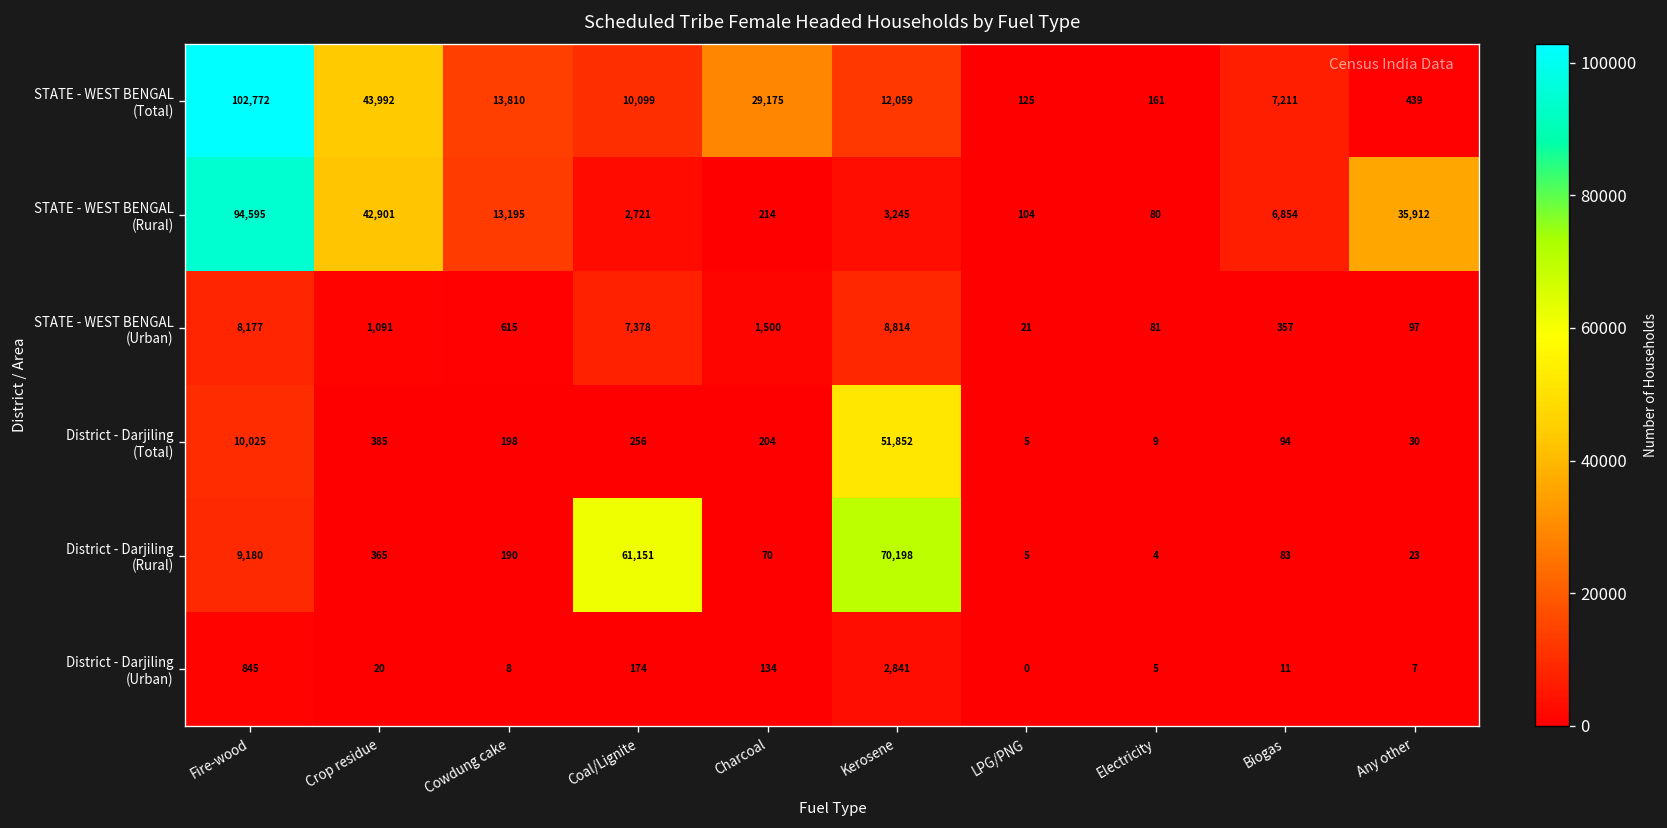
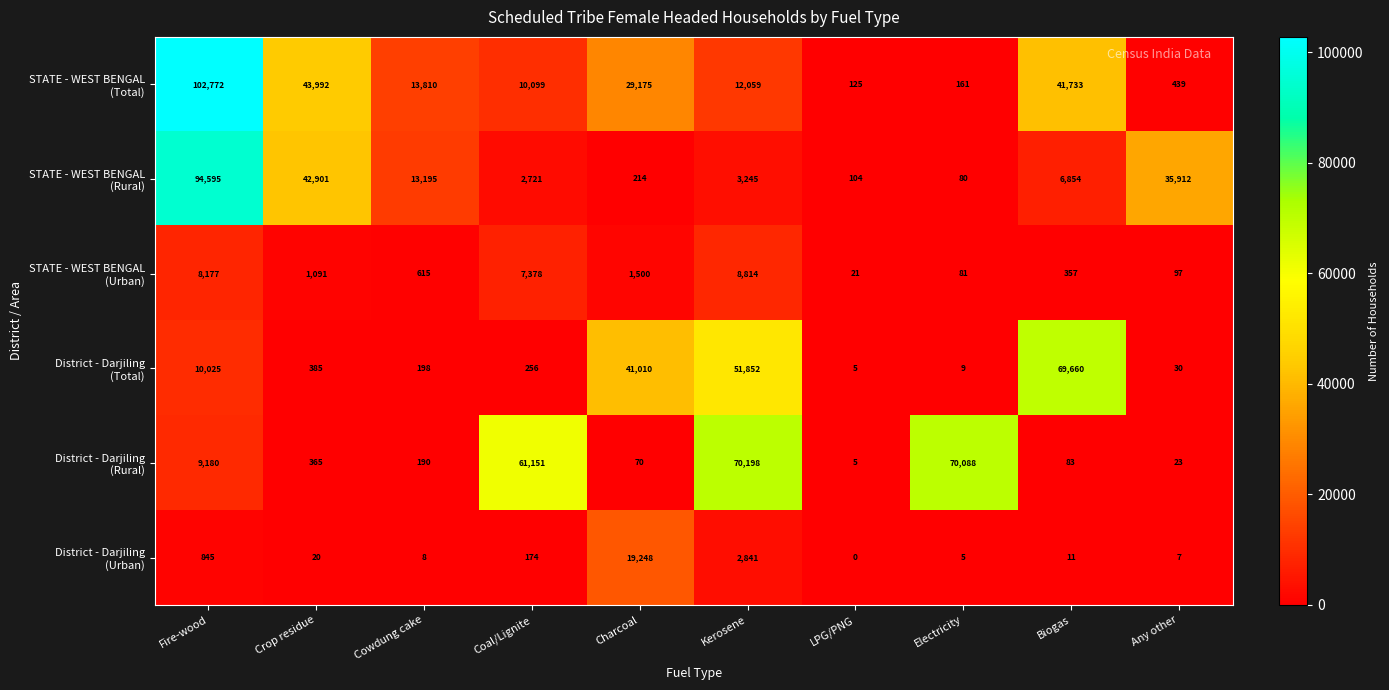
  {
    "STATE - WEST BENGAL (Total)": {
      "Fire-wood": "102,772",
      "Crop residue": "43,992",
      "Cowdung cake": "13,810",
      "Coal/Lignite": "10,099",
      "Charcoal": "29,175",
      "Kerosene": "12,059",
      "LPG/PNG": "125",
      "Electricity": "161",
-     "Biogas": "7,211"
+     "Biogas": "41,733"
    },
    "STATE - WEST BENGAL (Rural)": {
      "Fire-wood": "94,595",
      "Crop residue": "42,901",
      "Cowdung cake": "13,195",
      "Coal/Lignite": "2,721",
      "Charcoal": "214",
      "Kerosene": "3,245",
      "LPG/PNG": "104",
      "Electricity": "80",
      "Biogas": "6,854",
      "Any other": "35,912"
    },
    "STATE - WEST BENGAL (Urban)": {
      "Fire-wood": "8,177",
      "Crop residue": "1,091",
      "Cowdung cake": "615",
      "Coal/Lignite": "7,378",
      "Charcoal": "1,500",
      "Kerosene": "8,814",
      "LPG/PNG": "21",
      "Electricity": "81",
      "Biogas": "357",
      "Any other": "97"
    },
    "District - Darjiling (Total)": {
      "Fire-wood": "10,025",
      "Crop residue": "385",
      "Cowdung cake": "198",
      "Coal/Lignite": "256",
-     "Charcoal": "204",
+     "Charcoal": "41,010",
      "Kerosene": "51,852",
      "LPG/PNG": "5",
      "Electricity": "9",
-     "Biogas": "94",
+     "Biogas": "69,660",
      "Any other": "30"
    },
    "District - Darjiling (Rural)": {
      "Fire-wood": "9,180",
      "Crop residue": "365",
      "Cowdung cake": "190",
      "Coal/Lignite": "61,151",
      "Charcoal": "70",
      "Kerosene": "70,198",
      "LPG/PNG": "5",
-     "Electricity": "4",
+     "Electricity": "70,088",
      "Biogas": "83",
      "Any other": "23"
    },
    "District - Darjiling (Urban)": {
      "Fire-wood": "845",
      "Crop residue": "20",
      "Cowdung cake": "8",
      "Coal/Lignite": "174",
-     "Charcoal": "134",
+     "Charcoal": "19,248",
      "Kerosene": "2,841",
      "LPG/PNG": "0",
      "Electricity": "5",
      "Biogas": "11",
      "Any other": "7"
    }
  }
